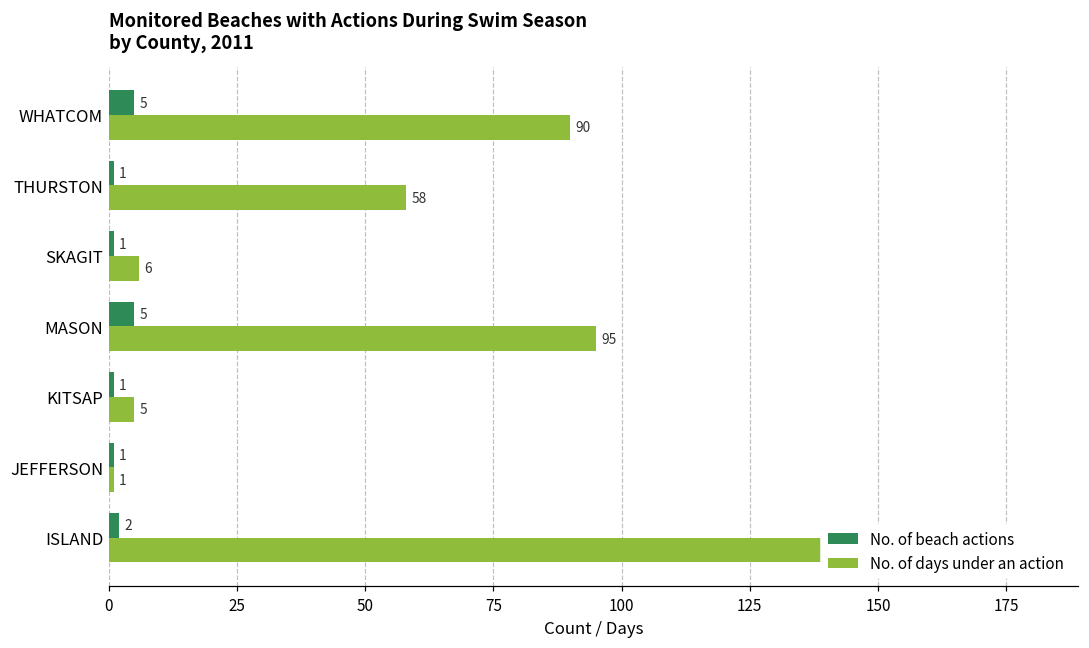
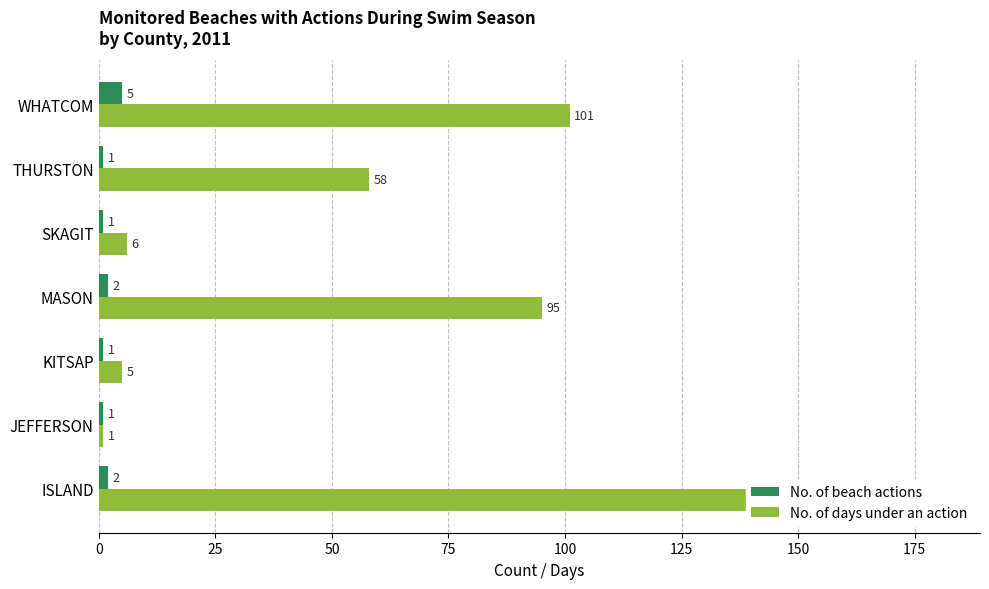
  {
    "No. of beach actions": {
      "WHATCOM": 5,
      "THURSTON": 1,
      "SKAGIT": 1,
-     "MASON": 5,
+     "MASON": 2,
      "KITSAP": 1,
      "JEFFERSON": 1,
      "ISLAND": 2
    },
    "No. of days under an action": {
-     "WHATCOM": 90,
+     "WHATCOM": 101,
      "THURSTON": 58,
      "SKAGIT": 6,
      "MASON": 95,
      "KITSAP": 5,
      "JEFFERSON": 1
    }
  }
